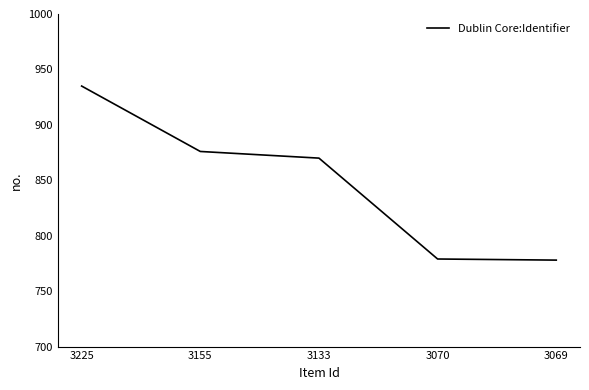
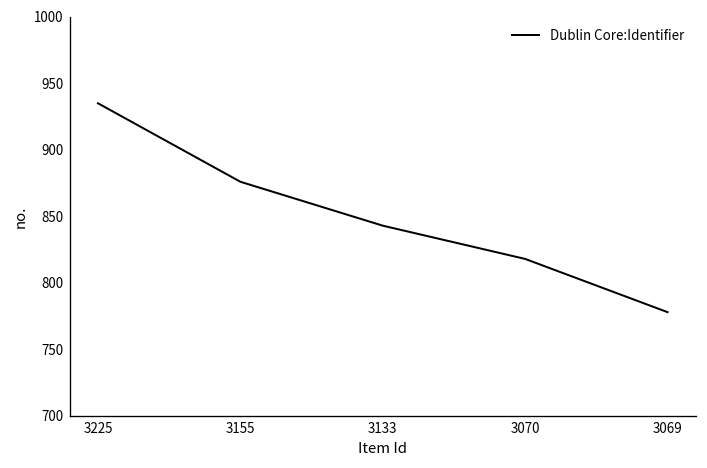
  {
    "3225": 935,
    "3155": 876,
-   "3133": 870,
-   "3070": 779,
+   "3133": 843,
+   "3070": 818,
    "3069": 778
  }
